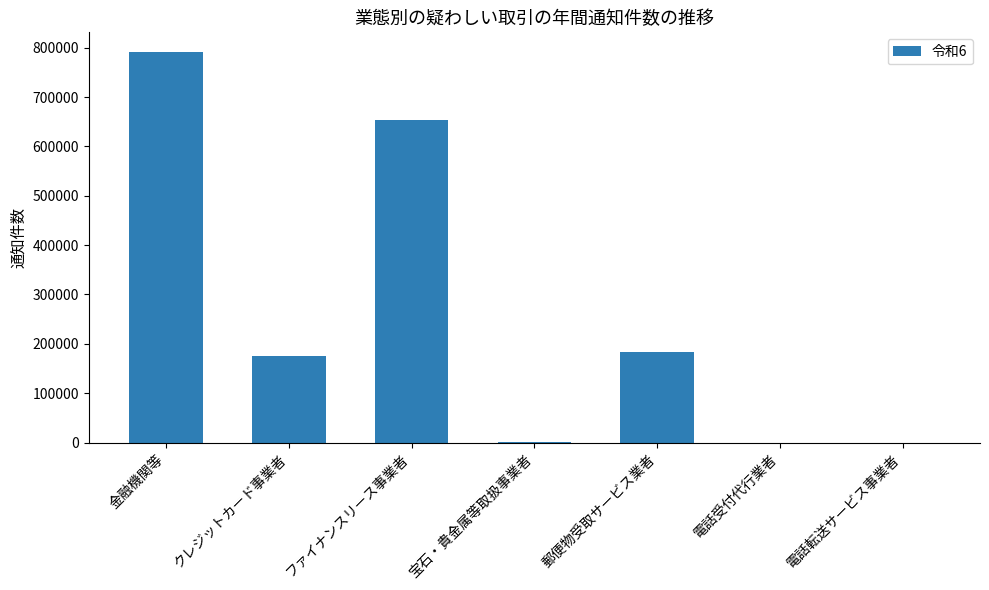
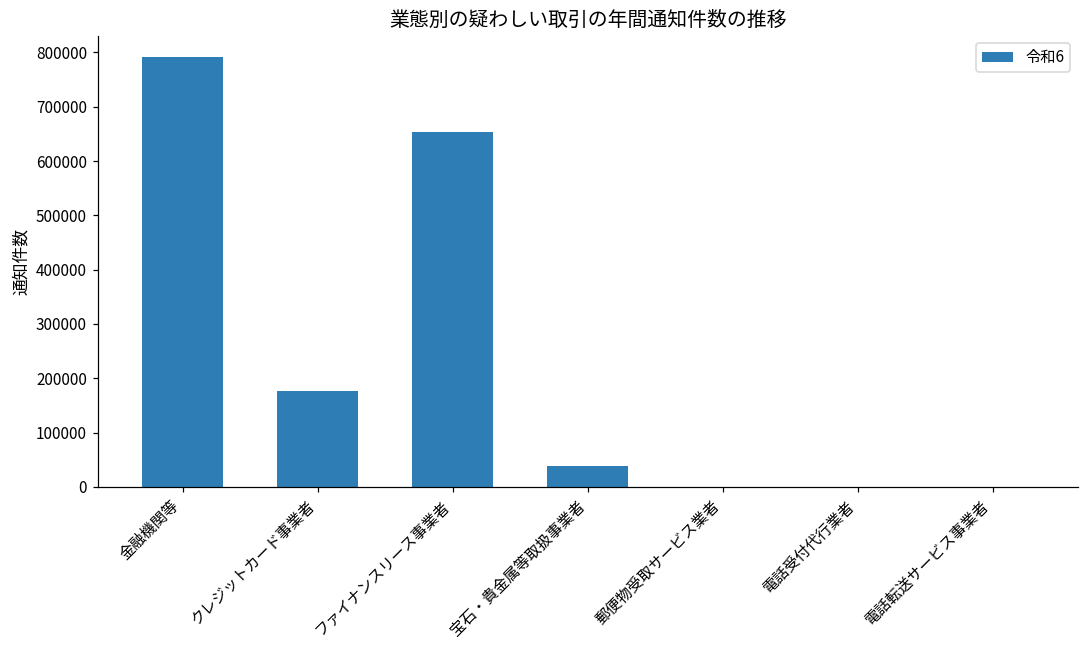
  {
    "金融機関等": 790000,
    "クレジットカード事業者": 180000,
    "ファイナンスリース事業者": 650000,
-   "宝石・貴金属等取扱事業者": 0,
-   "郵便物受取サービス業者": 180000,
+   "宝石・貴金属等取扱事業者": 40000,
+   "郵便物受取サービス業者": 0,
    "電話受付代行業者": 0
  }
